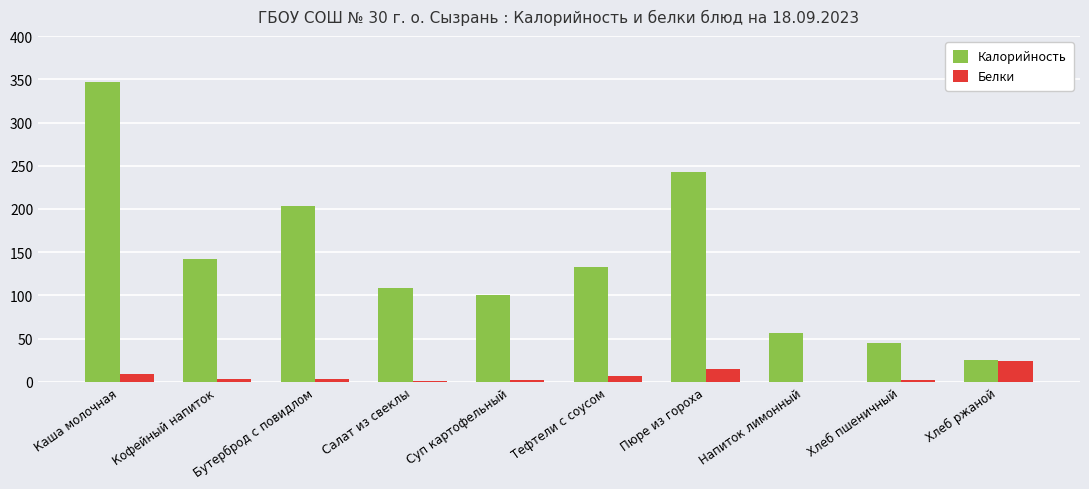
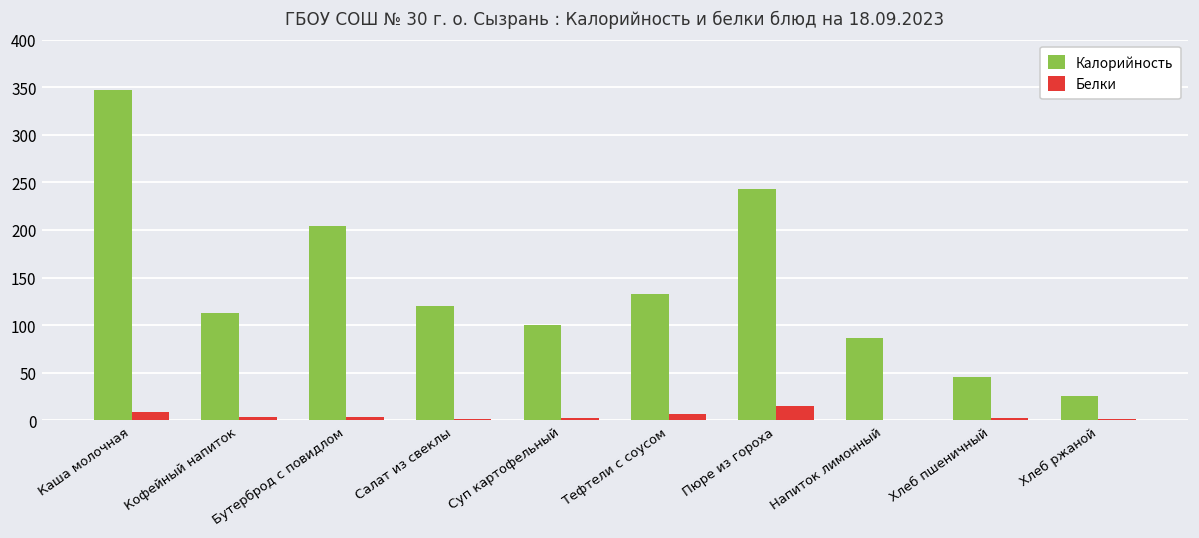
  {
    "Калорийность": {
      "Каша молочная": 350,
-     "Кофейный напиток": 140,
+     "Кофейный напиток": 110,
      "Бутерброд с повидлом": 200,
-     "Салат из свеклы": 110,
+     "Салат из свеклы": 120,
      "Суп картофельный": 100,
      "Тефтели с соусом": 130,
      "Пюре из гороха": 240,
-     "Напиток лимонный": 60,
+     "Напиток лимонный": 90,
      "Хлеб пшеничный": 50,
      "Хлеб ржаной": 30
    },
    "Белки": {
      "Каша молочная": 10,
      "Кофейный напиток": 0,
      "Бутерброд с повидлом": 0,
      "Тефтели с соусом": 10,
      "Пюре из гороха": 20,
      "Напиток лимонный": 0,
-     "Хлеб ржаной": 20
+     "Хлеб ржаной": 0
    }
  }
